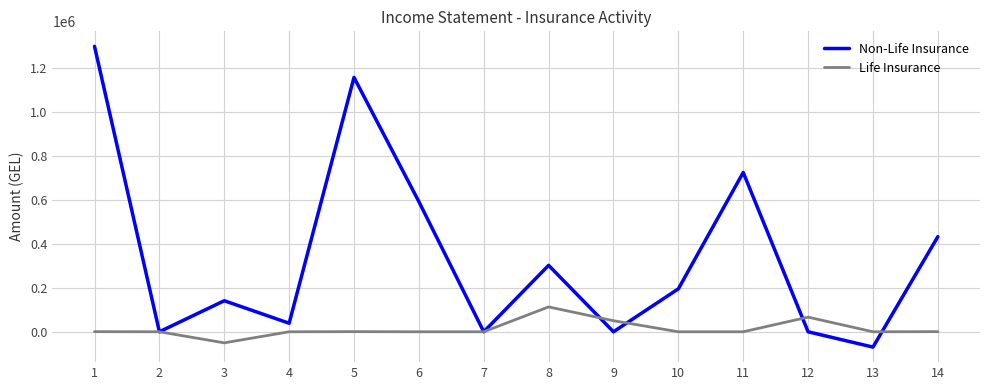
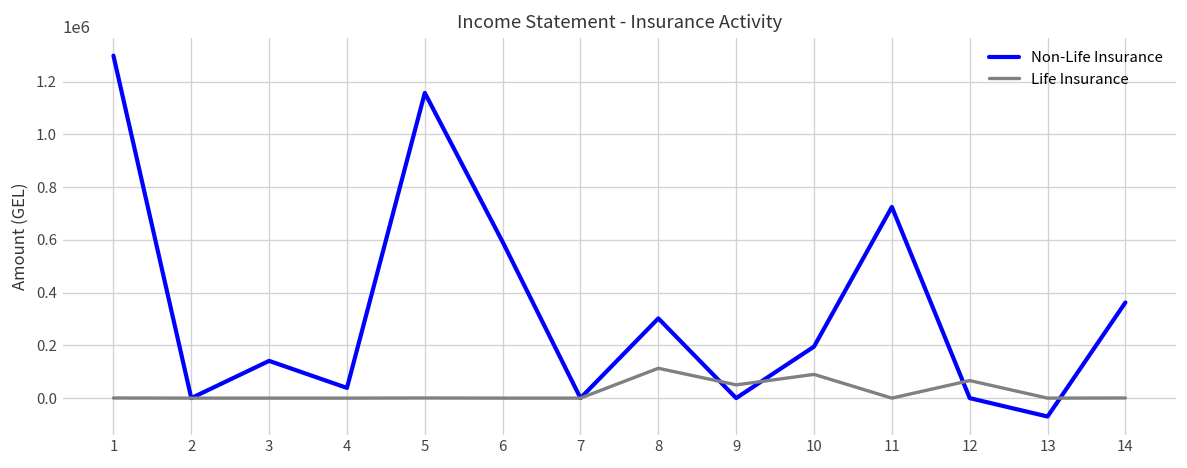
  {
    "Non-Life Insurance": {
      "1": 1300000,
      "3": 140000,
      "4": 40000,
      "5": 1160000,
      "6": 590000,
      "8": 300000,
      "9": 0,
      "10": 200000,
      "11": 730000,
      "12": 0,
      "13": -70000,
-     "14": 430000
+     "14": 360000
    },
    "Life Insurance": {
      "1": 0,
-     "3": -50000,
+     "3": 0,
      "4": 0,
      "5": 0,
      "6": 0,
      "8": 110000,
      "9": 50000,
-     "10": 0,
+     "10": 90000,
      "11": 0,
      "12": 70000,
      "13": 0,
      "14": 0
    }
  }
